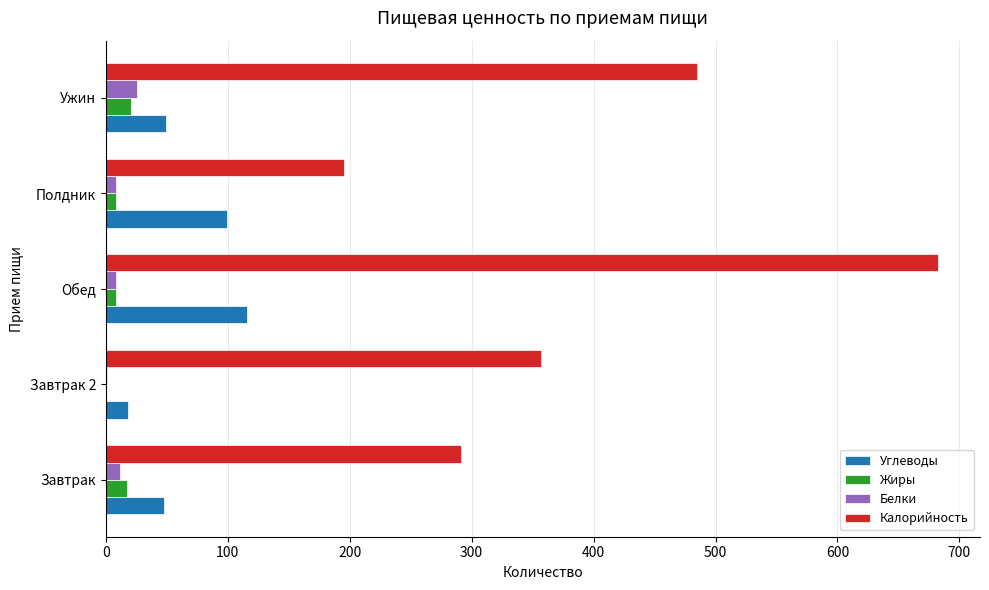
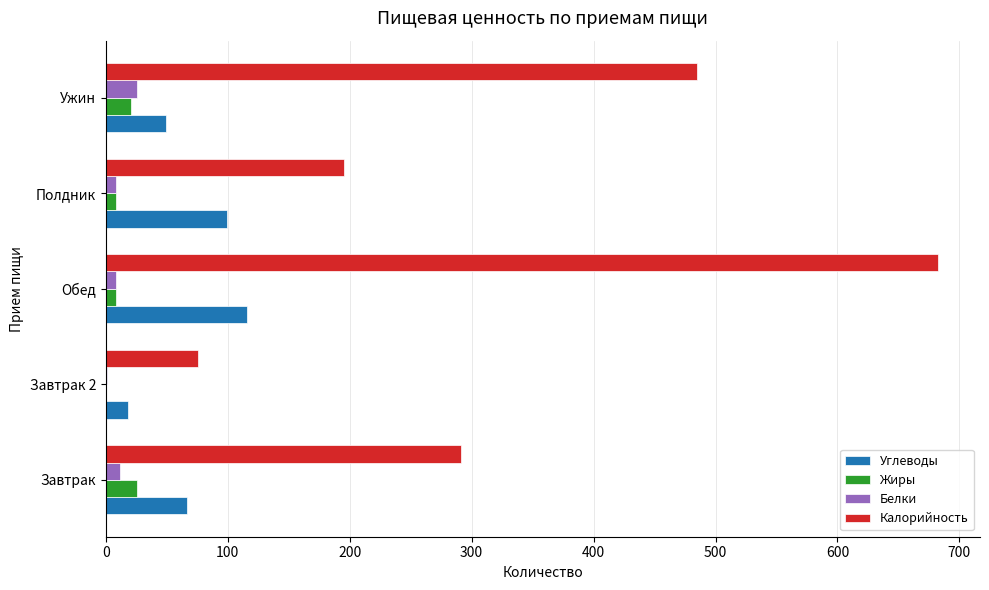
  {
    "Углеводы": {
      "Ужин": 50,
      "Полдник": 99,
      "Обед": 116,
      "Завтрак 2": 18,
-     "Завтрак": 48
+     "Завтрак": 67
    },
    "Жиры": {
      "Ужин": 21,
      "Полдник": 9,
      "Обед": 9,
      "Завтрак 2": 0,
-     "Завтрак": 18
+     "Завтрак": 26
    },
    "Белки": {
      "Ужин": 26,
      "Полдник": 8,
      "Обед": 8,
      "Завтрак": 12
    },
    "Калорийность": {
      "Ужин": 485,
      "Полдник": 195,
      "Обед": 683,
-     "Завтрак 2": 357,
+     "Завтрак 2": 76,
      "Завтрак": 291
    }
  }
